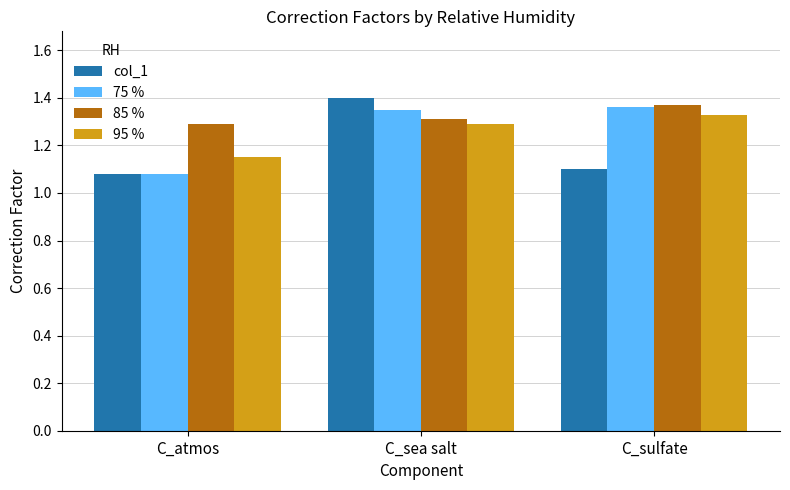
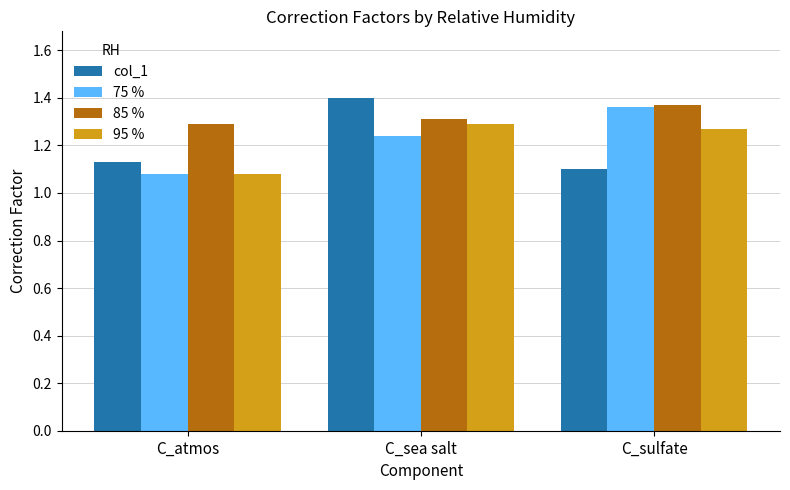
  {
    "col_1": {
-     "C_atmos": 1.08,
+     "C_atmos": 1.13,
      "C_sea salt": 1.40,
      "C_sulfate": 1.10
    },
    "75 %": {
      "C_atmos": 1.08,
-     "C_sea salt": 1.35,
+     "C_sea salt": 1.24,
      "C_sulfate": 1.36
    },
    "85 %": {
      "C_atmos": 1.29,
      "C_sea salt": 1.31,
      "C_sulfate": 1.37
    },
    "95 %": {
-     "C_atmos": 1.15,
+     "C_atmos": 1.08,
      "C_sea salt": 1.29,
-     "C_sulfate": 1.33
+     "C_sulfate": 1.27
    }
  }
